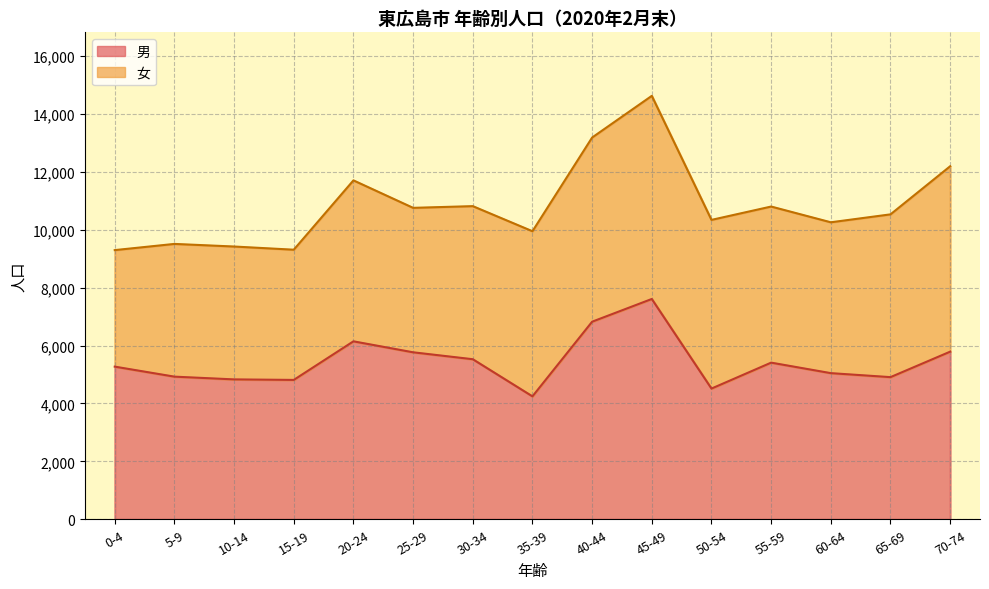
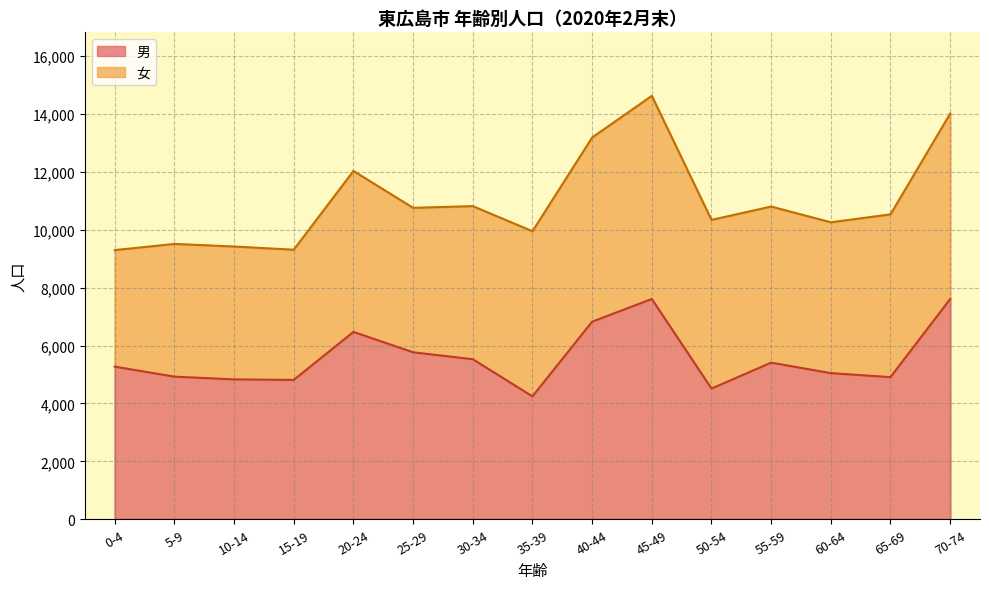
  {
    "男": {
      "0-4": "5,300",
      "5-9": "4,900",
      "10-14": "4,800",
      "15-19": "4,800",
-     "20-24": "6,100",
+     "20-24": "6,500",
      "25-29": "5,800",
      "30-34": "5,500",
      "35-39": "4,200",
      "40-44": "6,800",
      "45-49": "7,600",
      "50-54": "4,500",
      "60-64": "5,000",
      "65-69": "4,900",
-     "70-74": "5,800"
+     "70-74": "7,600"
    },
    "女": {
      "0-4": "4,000",
      "5-9": "4,600",
      "10-14": "4,600",
      "15-19": "4,500",
      "20-24": "5,600",
      "25-29": "5,000",
      "30-34": "5,300",
      "35-39": "5,700",
      "40-44": "6,400",
      "45-49": "7,000",
      "50-54": "5,800",
      "55-59": "5,400",
      "60-64": "5,200",
      "65-69": "5,600",
      "70-74": "6,400"
    }
  }
